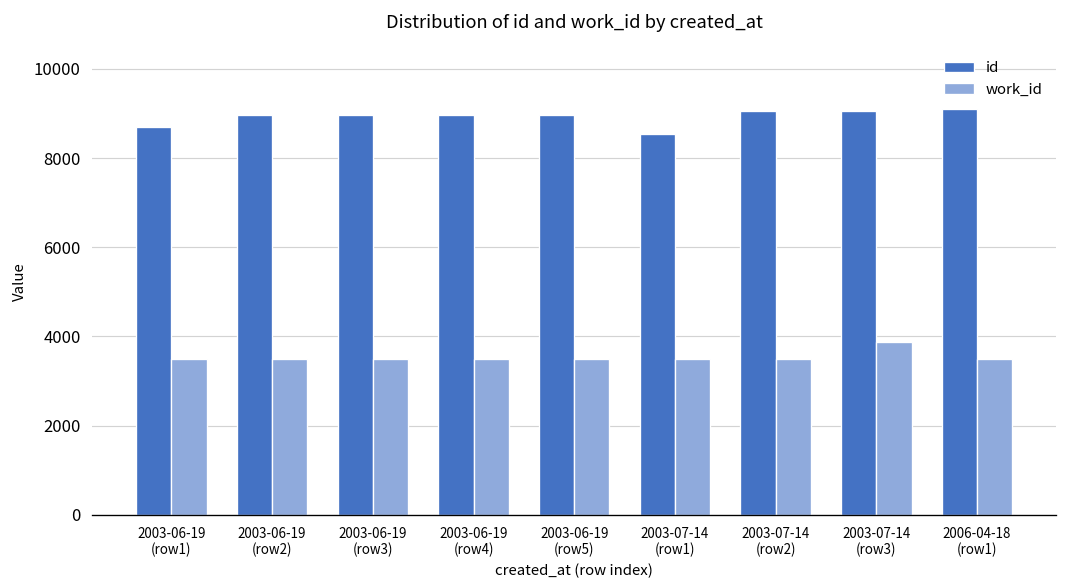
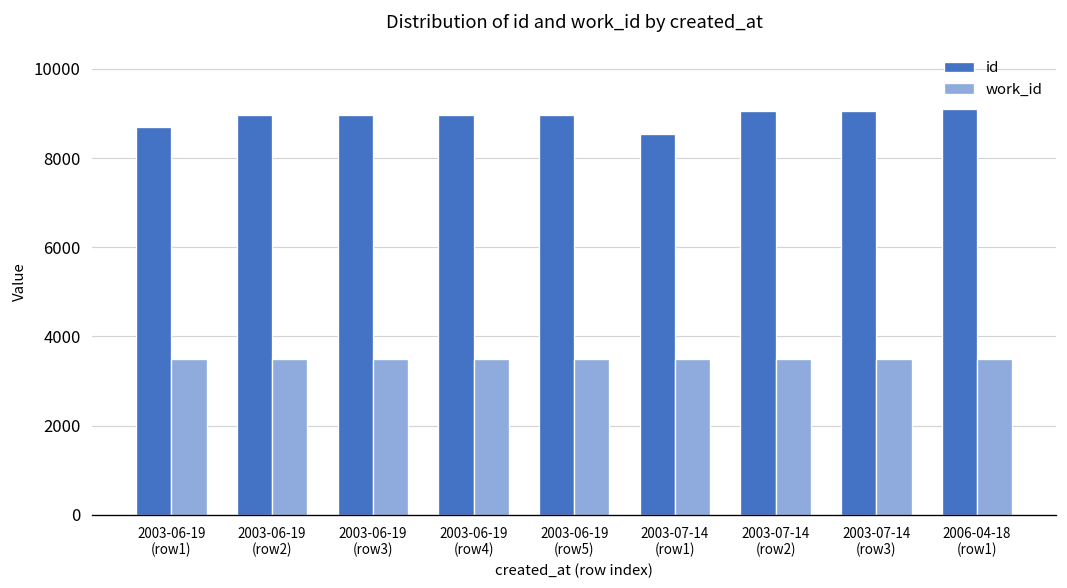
  {
    "id": {
      "2003-06-19 (row1)": 8700,
      "2003-06-19 (row2)": 9000,
      "2003-06-19 (row3)": 9000,
      "2003-06-19 (row4)": 9000,
      "2003-06-19 (row5)": 9000,
      "2003-07-14 (row1)": 8500,
      "2003-07-14 (row2)": 9100,
      "2003-07-14 (row3)": 9100,
      "2006-04-18 (row1)": 9100
    },
    "work_id": {
      "2003-06-19 (row1)": 3500,
      "2003-06-19 (row2)": 3500,
      "2003-06-19 (row3)": 3500,
      "2003-06-19 (row4)": 3500,
      "2003-06-19 (row5)": 3500,
      "2003-07-14 (row1)": 3500,
      "2003-07-14 (row2)": 3500,
-     "2003-07-14 (row3)": 3900,
+     "2003-07-14 (row3)": 3500,
      "2006-04-18 (row1)": 3500
    }
  }
